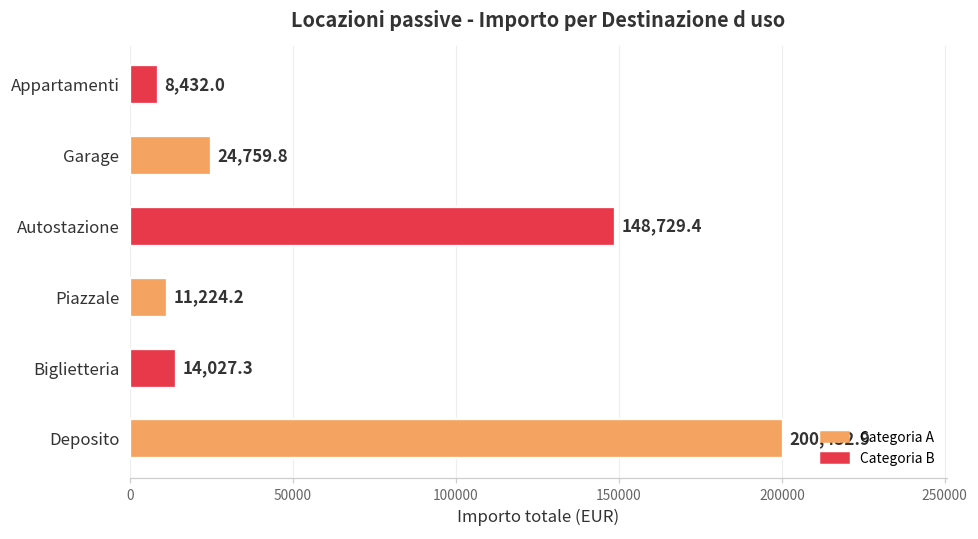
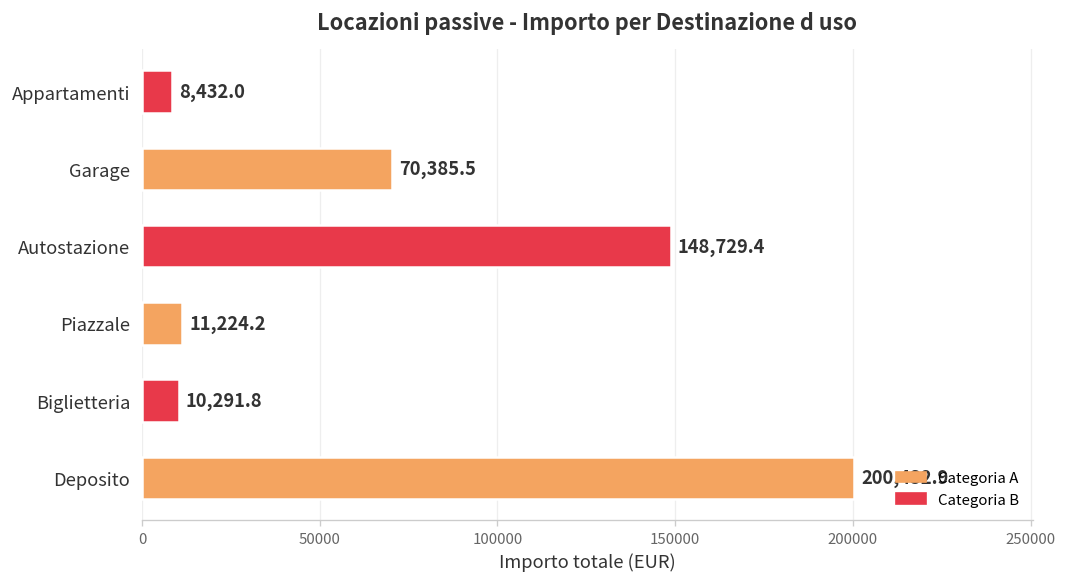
  {
    "Appartamenti": "8,432.0",
-   "Garage": "24,759.8",
+   "Garage": "70,385.5",
    "Autostazione": "148,729.4",
    "Piazzale": "11,224.2",
-   "Biglietteria": "14,027.3",
+   "Biglietteria": "10,291.8",
    "Deposito": "200,432.9"
  }
